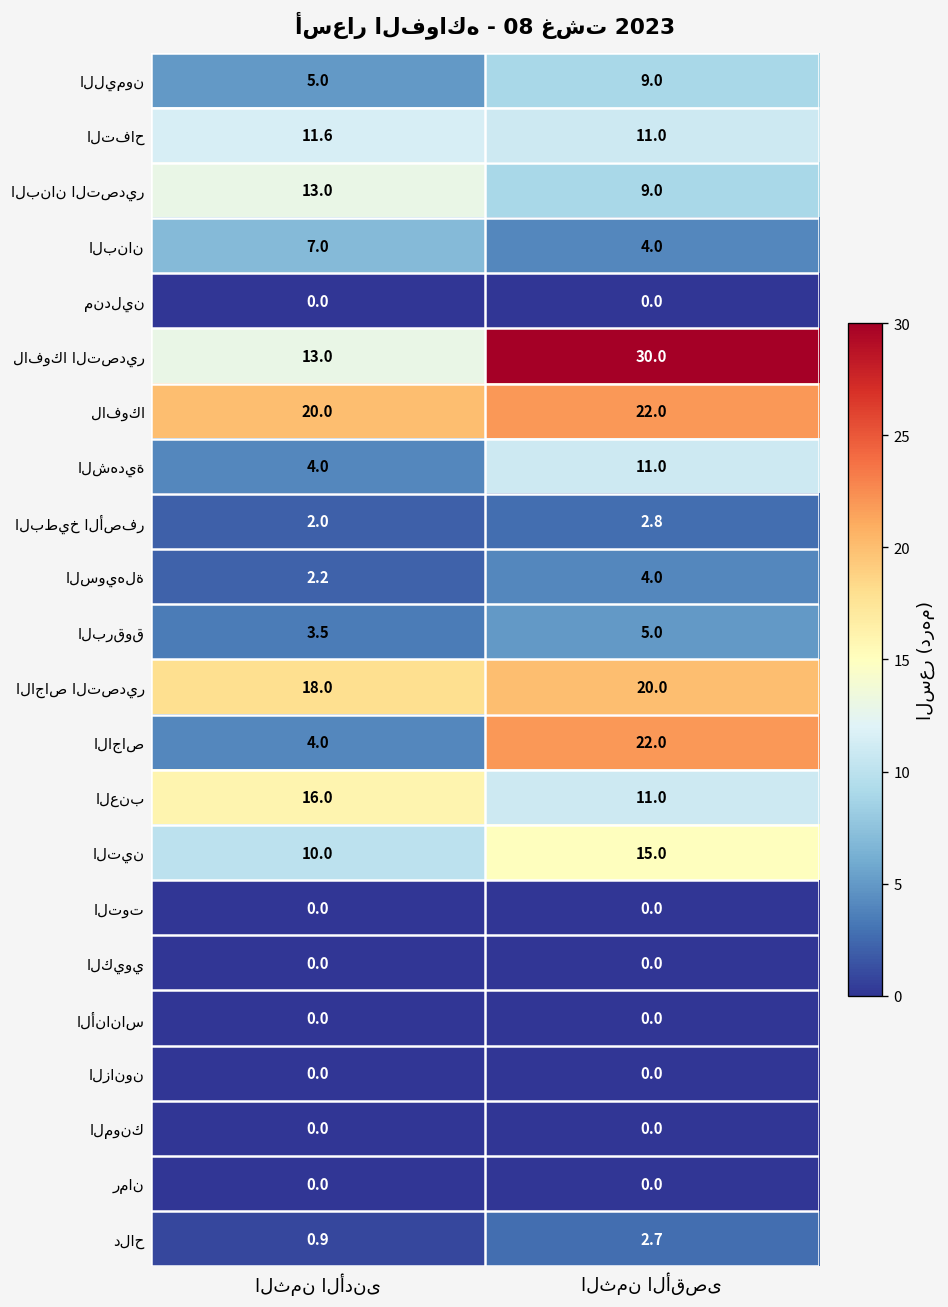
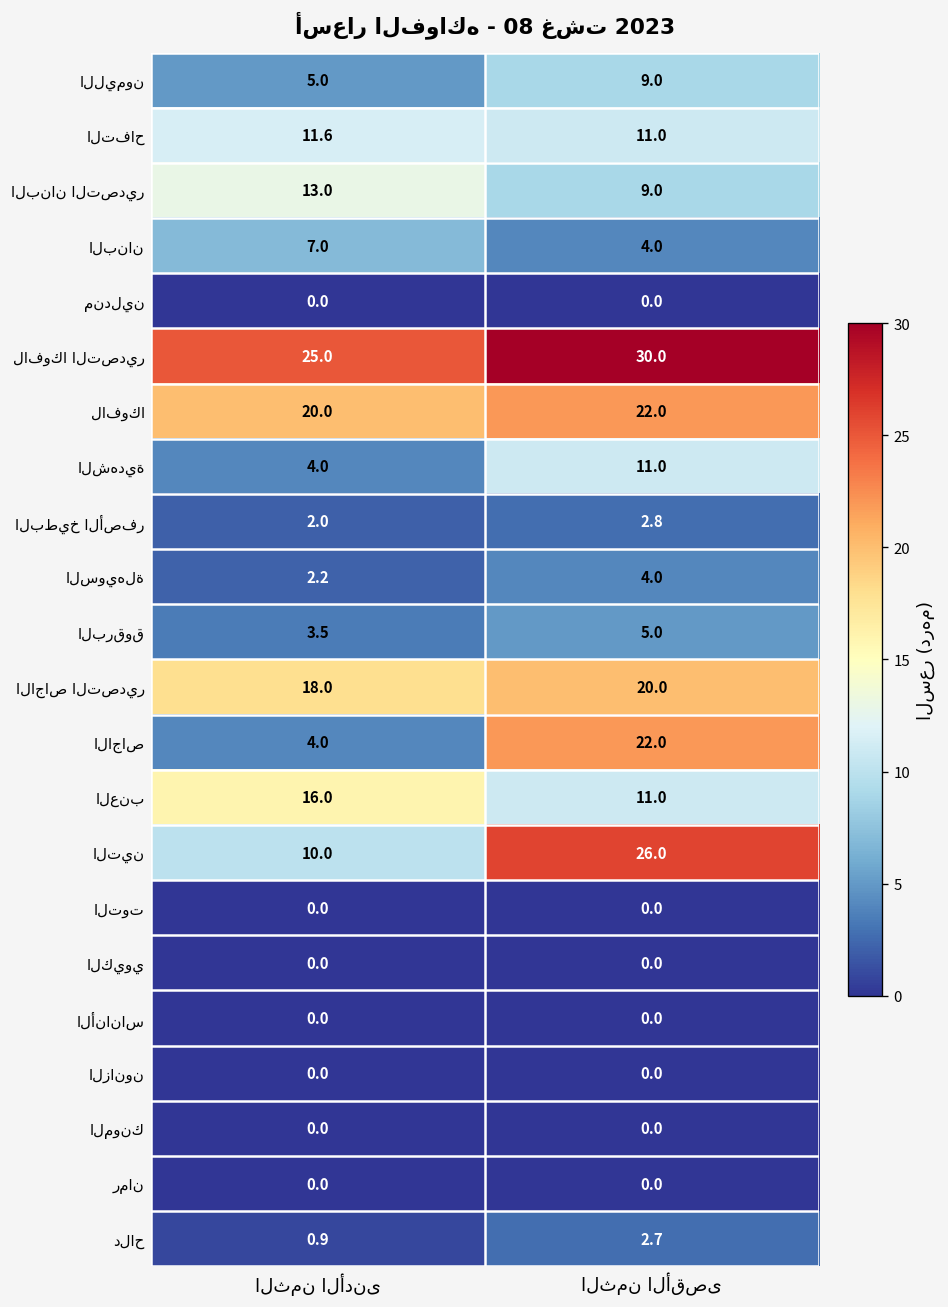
  {
    "الليمون": {
      "الثمن الأدنى": 5.0,
      "الثمن الأقصى": 9.0
    },
    "التفاح": {
      "الثمن الأدنى": 11.6,
      "الثمن الأقصى": 11.0
    },
    "البنان التصدير": {
      "الثمن الأدنى": 13.0,
      "الثمن الأقصى": 9.0
    },
    "البنان": {
      "الثمن الأدنى": 7.0,
      "الثمن الأقصى": 4.0
    },
    "مندلين": {
      "الثمن الأدنى": 0.0,
      "الثمن الأقصى": 0.0
    },
    "لافوكا التصدير": {
-     "الثمن الأدنى": 13.0,
+     "الثمن الأدنى": 25.0,
      "الثمن الأقصى": 30.0
    },
    "لافوكا": {
      "الثمن الأدنى": 20.0,
      "الثمن الأقصى": 22.0
    },
    "الشهدية": {
      "الثمن الأدنى": 4.0,
      "الثمن الأقصى": 11.0
    },
    "البطيخ الأصفر": {
      "الثمن الأدنى": 2.0,
      "الثمن الأقصى": 2.8
    },
    "السويهلة": {
      "الثمن الأدنى": 2.2,
      "الثمن الأقصى": 4.0
    },
    "البرقوق": {
      "الثمن الأدنى": 3.5,
      "الثمن الأقصى": 5.0
    },
    "الاجاص التصدير": {
      "الثمن الأدنى": 18.0,
      "الثمن الأقصى": 20.0
    },
    "الاجاص": {
      "الثمن الأدنى": 4.0,
      "الثمن الأقصى": 22.0
    },
    "العنب": {
      "الثمن الأدنى": 16.0,
      "الثمن الأقصى": 11.0
    },
    "التين": {
      "الثمن الأدنى": 10.0,
-     "الثمن الأقصى": 15.0
+     "الثمن الأقصى": 26.0
    },
    "التوت": {
      "الثمن الأدنى": 0.0,
      "الثمن الأقصى": 0.0
    },
    "الكيوي": {
      "الثمن الأدنى": 0.0,
      "الثمن الأقصى": 0.0
    },
    "الأناناس": {
      "الثمن الأدنى": 0.0,
      "الثمن الأقصى": 0.0
    },
    "الزانون": {
      "الثمن الأدنى": 0.0,
      "الثمن الأقصى": 0.0
    },
    "المونك": {
      "الثمن الأدنى": 0.0,
      "الثمن الأقصى": 0.0
    },
    "رمان": {
      "الثمن الأدنى": 0.0,
      "الثمن الأقصى": 0.0
    },
    "دلاح": {
      "الثمن الأدنى": 0.9,
      "الثمن الأقصى": 2.7
    }
  }
